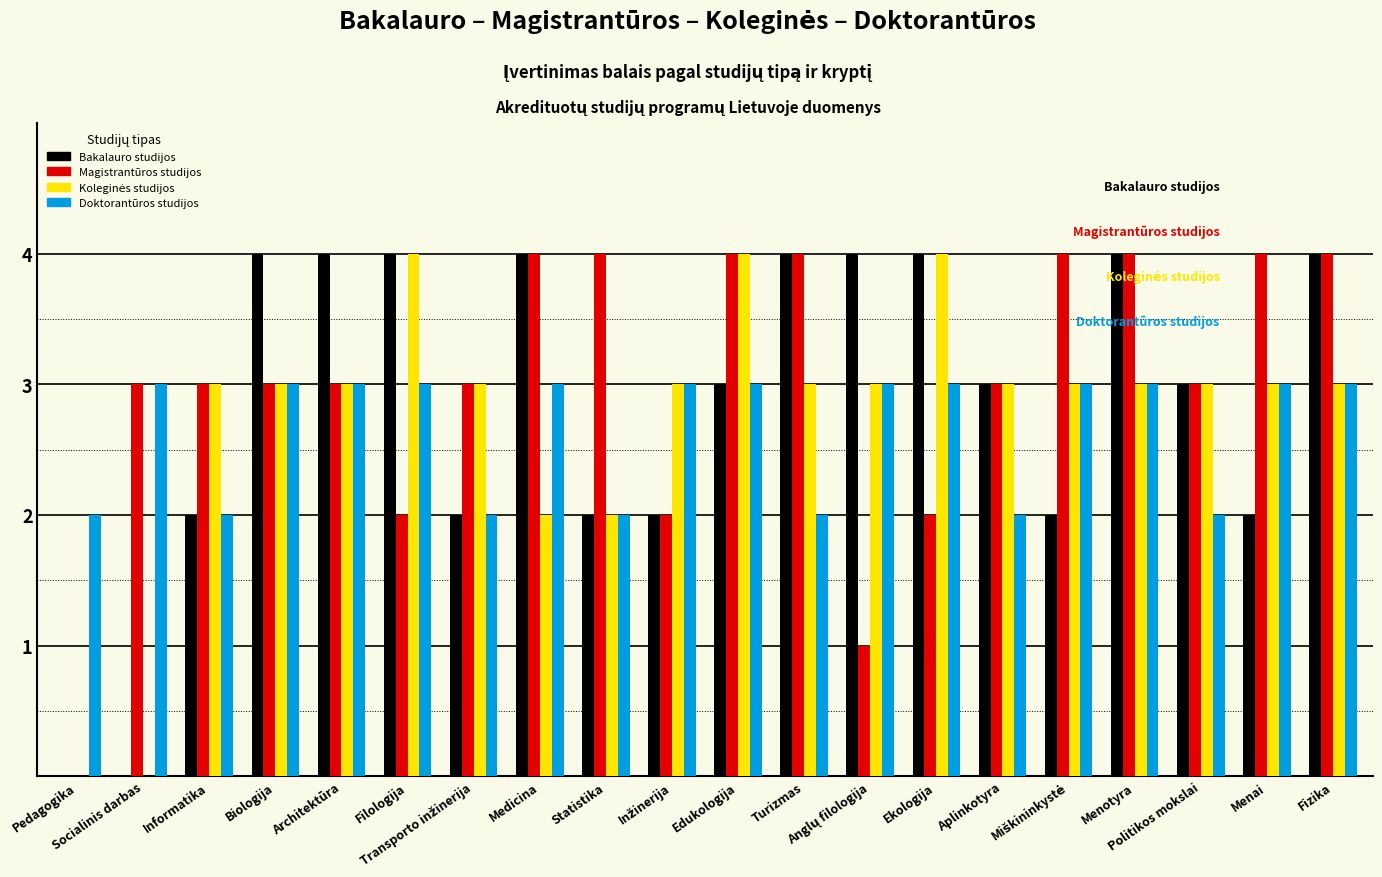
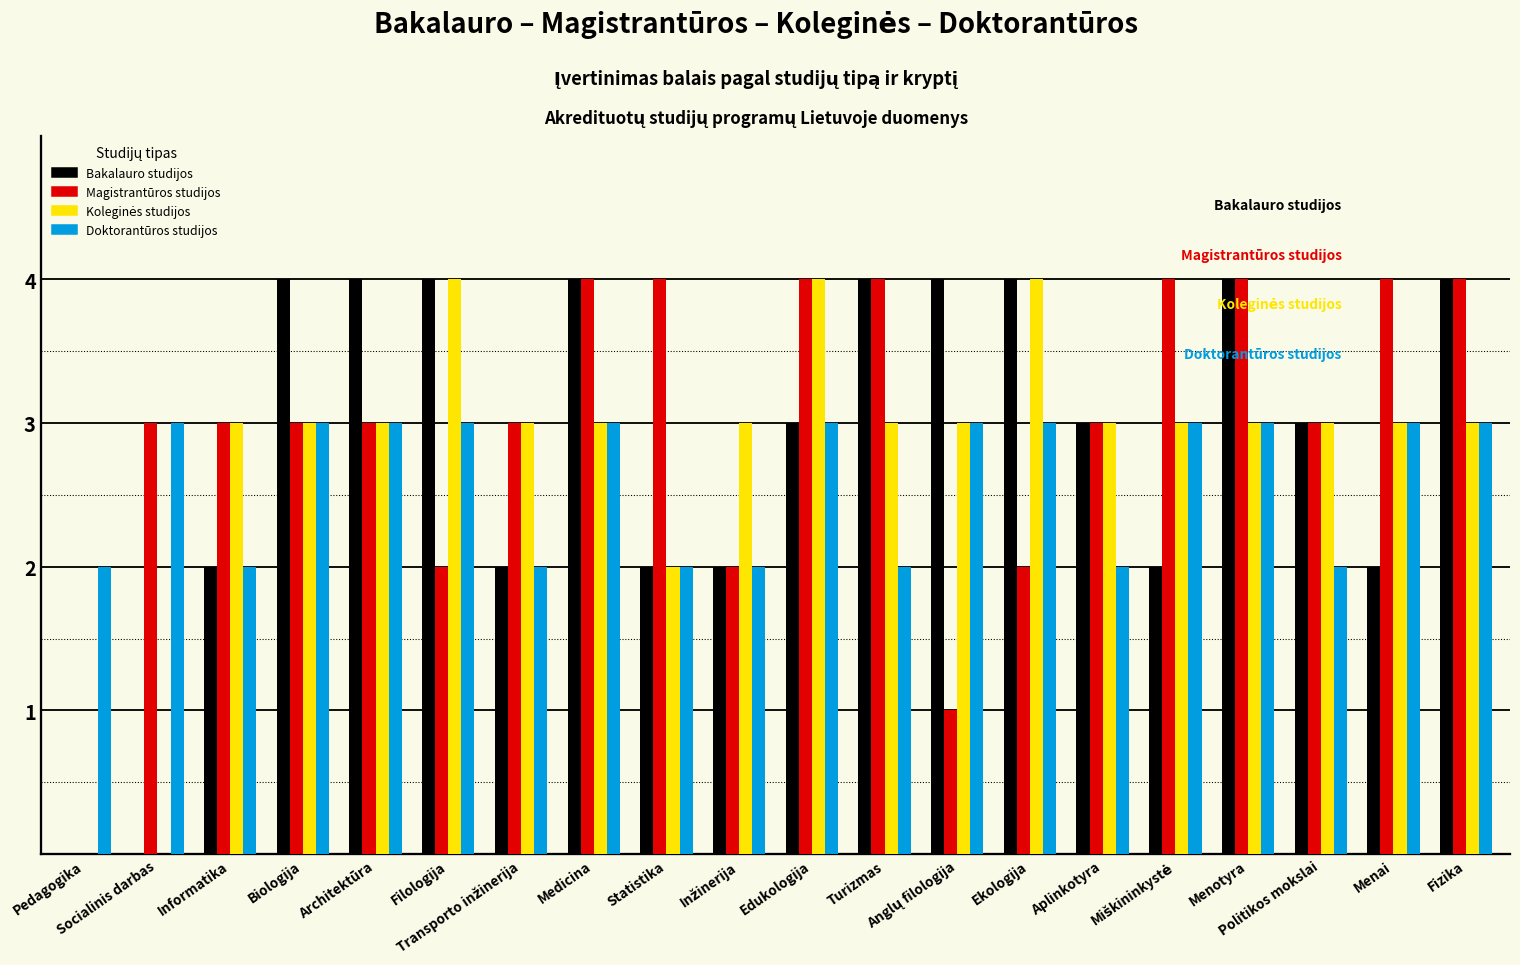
  {
    "Bakalauro studijos": {
      "Pedagogika": 0,
      "Socialinis darbas": 0,
      "Informatika": 2,
      "Biologija": 4,
      "Architektūra": 4,
      "Filologija": 4,
      "Transporto inžinerija": 2,
      "Medicina": 4,
      "Statistika": 2,
      "Inžinerija": 2,
      "Edukologija": 3,
      "Turizmas": 4,
      "Anglų filologija": 4,
      "Ekologija": 4,
      "Aplinkotyra": 3,
      "Miškininkystė": 2,
      "Menotyra": 4,
      "Politikos mokslai": 3,
      "Menai": 2,
      "Fizika": 4
    },
    "Magistrantūros studijos": {
      "Pedagogika": 0,
      "Socialinis darbas": 3,
      "Informatika": 3,
      "Biologija": 3,
      "Architektūra": 3,
      "Filologija": 2,
      "Transporto inžinerija": 3,
      "Medicina": 4,
      "Statistika": 4,
      "Inžinerija": 2,
      "Edukologija": 4,
      "Turizmas": 4,
      "Anglų filologija": 1,
      "Ekologija": 2,
      "Aplinkotyra": 3,
      "Miškininkystė": 4,
      "Menotyra": 4,
      "Politikos mokslai": 3,
      "Menai": 4,
      "Fizika": 4
    },
    "Koleginės studijos": {
      "Pedagogika": 0,
      "Socialinis darbas": 0,
      "Informatika": 3,
      "Biologija": 3,
      "Architektūra": 3,
      "Filologija": 4,
      "Transporto inžinerija": 3,
-     "Medicina": 2,
+     "Medicina": 3,
      "Statistika": 2,
      "Inžinerija": 3,
      "Edukologija": 4,
      "Turizmas": 3,
      "Anglų filologija": 3,
      "Ekologija": 4,
      "Aplinkotyra": 3,
      "Miškininkystė": 3,
      "Menotyra": 3,
      "Politikos mokslai": 3,
      "Menai": 3,
      "Fizika": 3
    },
    "Doktorantūros studijos": {
      "Pedagogika": 2,
      "Socialinis darbas": 3,
      "Informatika": 2,
      "Biologija": 3,
      "Architektūra": 3,
      "Filologija": 3,
      "Transporto inžinerija": 2,
      "Medicina": 3,
      "Statistika": 2,
-     "Inžinerija": 3,
+     "Inžinerija": 2,
      "Edukologija": 3,
      "Turizmas": 2,
      "Anglų filologija": 3,
      "Ekologija": 3,
      "Aplinkotyra": 2,
      "Miškininkystė": 3,
      "Menotyra": 3,
      "Politikos mokslai": 2,
      "Menai": 3,
      "Fizika": 3
    }
  }
